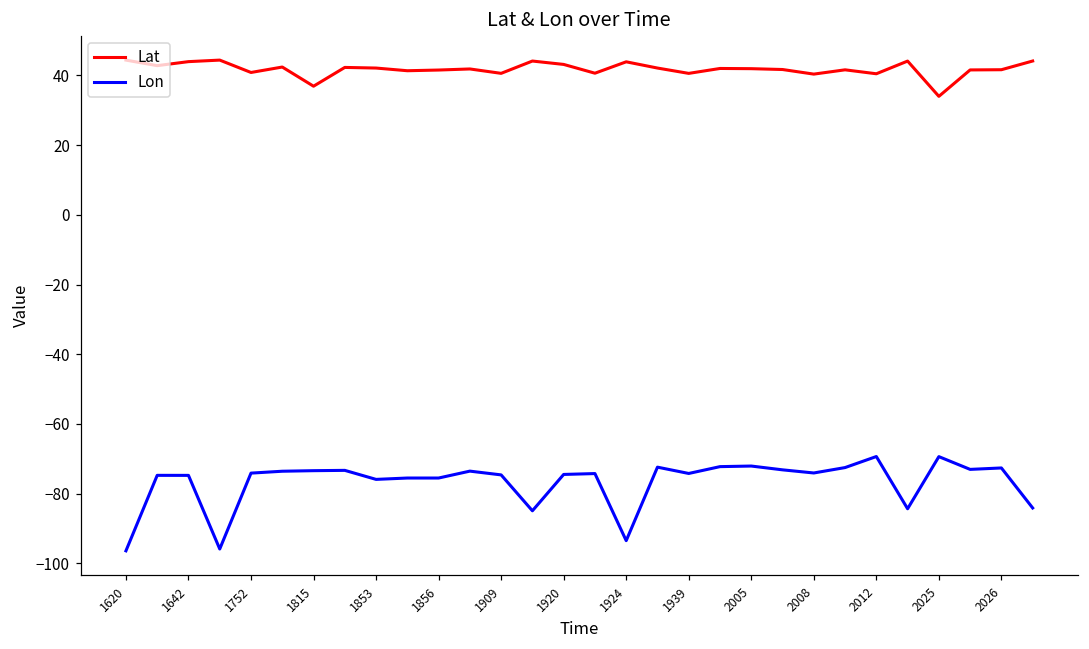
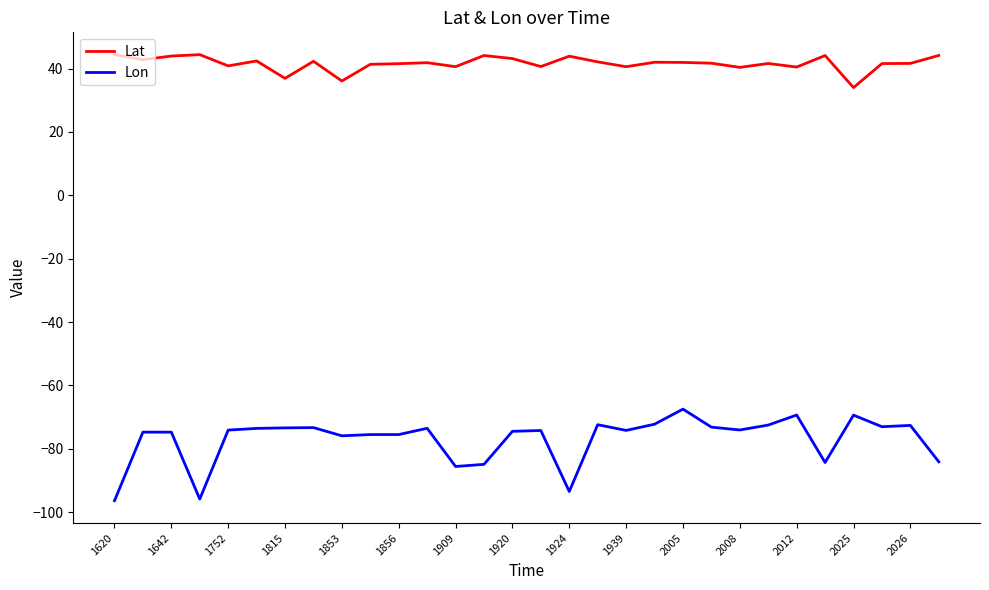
  {
    "Lat": {
      "1642": 44,
      "1815": 37,
-     "1853": 42,
+     "1853": 36,
      "1909": 41,
      "1920": 43,
      "1924": 44,
      "1939": 41,
      "2005": 42,
      "2012": 40,
      "2025": 34
    },
    "Lon": {
      "1620": -96,
      "1642": -75,
      "1815": -73,
      "1853": -76,
-     "1909": -75,
+     "1909": -86,
      "1920": -75,
      "1924": -94,
      "1939": -74,
-     "2005": -72,
+     "2005": -68,
      "2012": -69,
      "2025": -69
    }
  }
